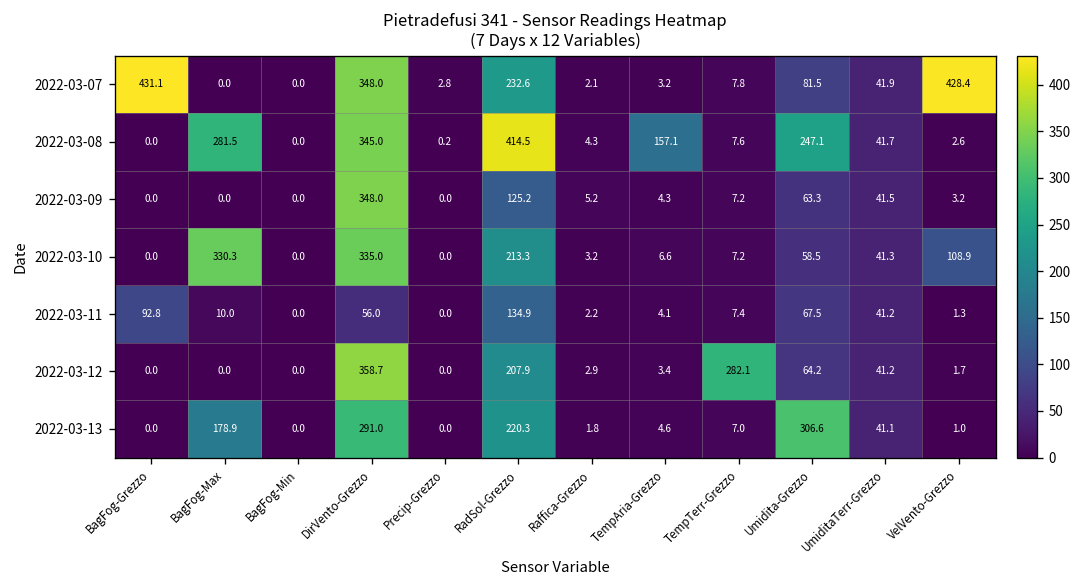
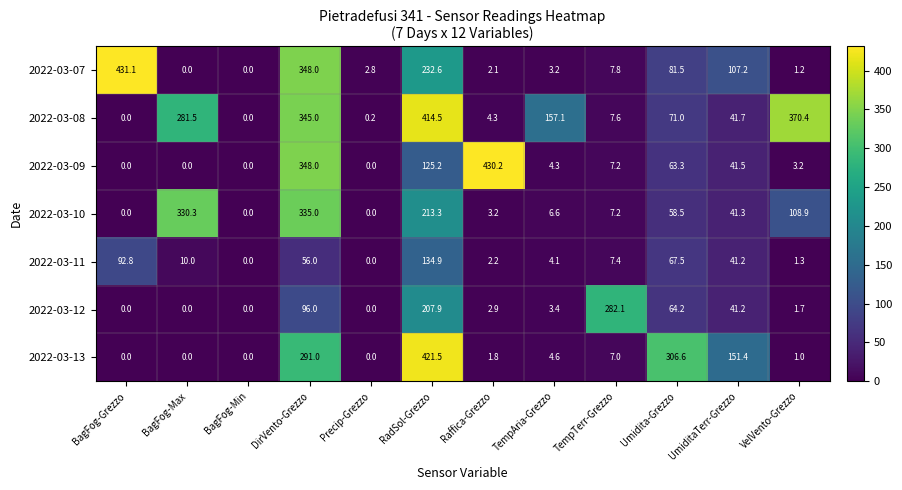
  {
    "2022-03-07": {
      "BagFog-Grezzo": 431.1,
      "BagFog-Max": 0.0,
      "BagFog-Min": 0.0,
      "DirVento-Grezzo": 348.0,
      "Precip-Grezzo": 2.8,
      "RadSol-Grezzo": 232.6,
      "Raffica-Grezzo": 2.1,
      "TempAria-Grezzo": 3.2,
      "TempTerr-Grezzo": 7.8,
      "Umidita-Grezzo": 81.5,
-     "UmiditaTerr-Grezzo": 41.9,
-     "VelVento-Grezzo": 428.4
+     "UmiditaTerr-Grezzo": 107.2,
+     "VelVento-Grezzo": 1.2
    },
    "2022-03-08": {
      "BagFog-Grezzo": 0.0,
      "BagFog-Max": 281.5,
      "BagFog-Min": 0.0,
      "DirVento-Grezzo": 345.0,
      "Precip-Grezzo": 0.2,
      "RadSol-Grezzo": 414.5,
      "Raffica-Grezzo": 4.3,
      "TempAria-Grezzo": 157.1,
      "TempTerr-Grezzo": 7.6,
-     "Umidita-Grezzo": 247.1,
+     "Umidita-Grezzo": 71.0,
      "UmiditaTerr-Grezzo": 41.7,
-     "VelVento-Grezzo": 2.6
+     "VelVento-Grezzo": 370.4
    },
    "2022-03-09": {
      "BagFog-Grezzo": 0.0,
      "BagFog-Max": 0.0,
      "BagFog-Min": 0.0,
      "DirVento-Grezzo": 348.0,
      "Precip-Grezzo": 0.0,
      "RadSol-Grezzo": 125.2,
-     "Raffica-Grezzo": 5.2,
+     "Raffica-Grezzo": 430.2,
      "TempAria-Grezzo": 4.3,
      "TempTerr-Grezzo": 7.2,
      "Umidita-Grezzo": 63.3,
      "UmiditaTerr-Grezzo": 41.5,
      "VelVento-Grezzo": 3.2
    },
    "2022-03-10": {
      "BagFog-Grezzo": 0.0,
      "BagFog-Max": 330.3,
      "BagFog-Min": 0.0,
      "DirVento-Grezzo": 335.0,
      "Precip-Grezzo": 0.0,
      "RadSol-Grezzo": 213.3,
      "Raffica-Grezzo": 3.2,
      "TempAria-Grezzo": 6.6,
      "TempTerr-Grezzo": 7.2,
      "Umidita-Grezzo": 58.5,
      "UmiditaTerr-Grezzo": 41.3,
      "VelVento-Grezzo": 108.9
    },
    "2022-03-11": {
      "BagFog-Grezzo": 92.8,
      "BagFog-Max": 10.0,
      "BagFog-Min": 0.0,
      "DirVento-Grezzo": 56.0,
      "Precip-Grezzo": 0.0,
      "RadSol-Grezzo": 134.9,
      "Raffica-Grezzo": 2.2,
      "TempAria-Grezzo": 4.1,
      "TempTerr-Grezzo": 7.4,
      "Umidita-Grezzo": 67.5,
      "UmiditaTerr-Grezzo": 41.2,
      "VelVento-Grezzo": 1.3
    },
    "2022-03-12": {
      "BagFog-Grezzo": 0.0,
      "BagFog-Max": 0.0,
      "BagFog-Min": 0.0,
-     "DirVento-Grezzo": 358.7,
+     "DirVento-Grezzo": 96.0,
      "Precip-Grezzo": 0.0,
      "RadSol-Grezzo": 207.9,
      "Raffica-Grezzo": 2.9,
      "TempAria-Grezzo": 3.4,
      "TempTerr-Grezzo": 282.1,
      "Umidita-Grezzo": 64.2,
      "UmiditaTerr-Grezzo": 41.2,
      "VelVento-Grezzo": 1.7
    },
    "2022-03-13": {
      "BagFog-Grezzo": 0.0,
-     "BagFog-Max": 178.9,
+     "BagFog-Max": 0.0,
      "BagFog-Min": 0.0,
      "DirVento-Grezzo": 291.0,
      "Precip-Grezzo": 0.0,
-     "RadSol-Grezzo": 220.3,
+     "RadSol-Grezzo": 421.5,
      "Raffica-Grezzo": 1.8,
      "TempAria-Grezzo": 4.6,
      "TempTerr-Grezzo": 7.0,
      "Umidita-Grezzo": 306.6,
-     "UmiditaTerr-Grezzo": 41.1,
+     "UmiditaTerr-Grezzo": 151.4,
      "VelVento-Grezzo": 1.0
    }
  }
